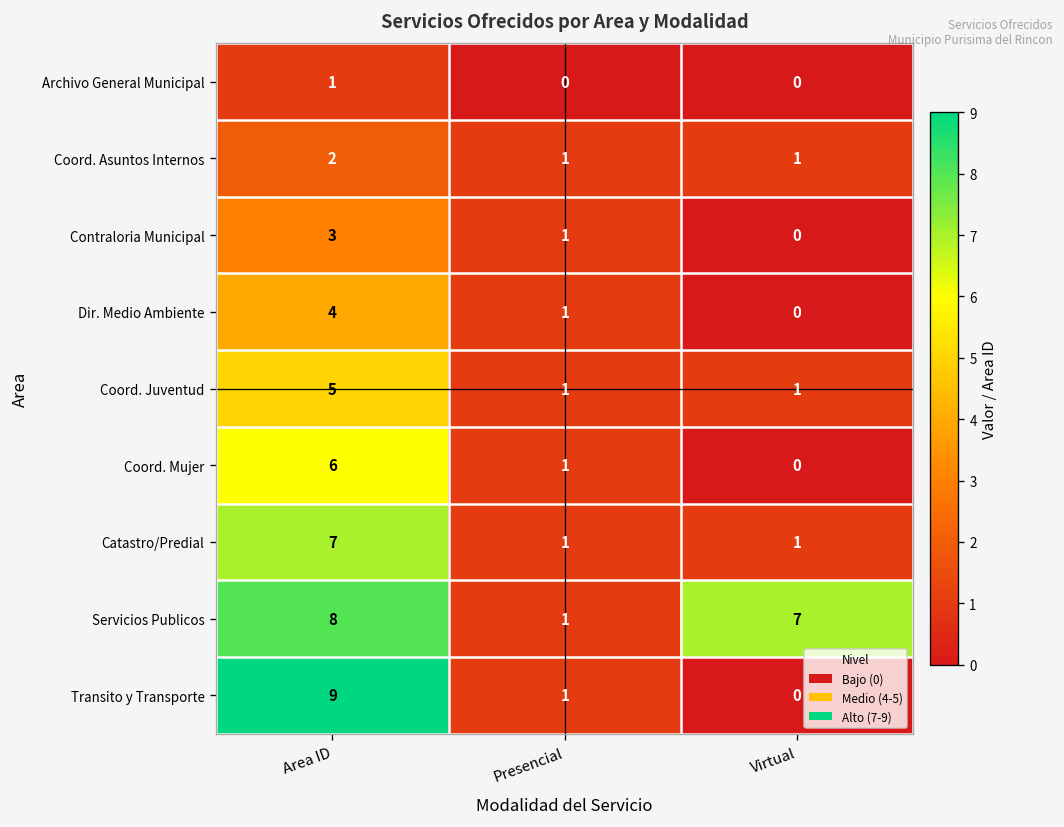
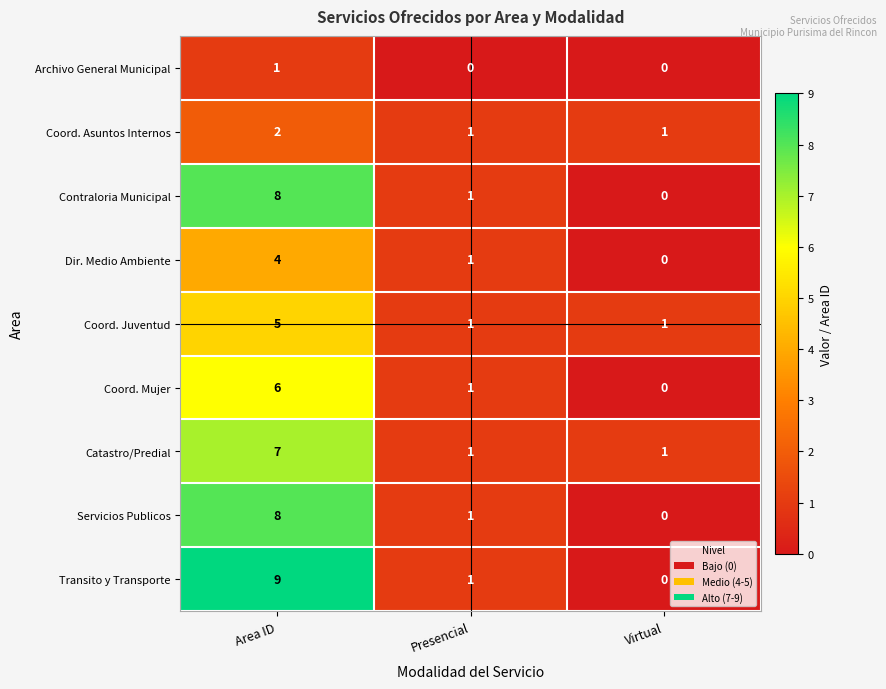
  {
    "Archivo General Municipal": {
      "Area ID": 1,
      "Presencial": 0,
      "Virtual": 0
    },
    "Coord. Asuntos Internos": {
      "Area ID": 2,
      "Presencial": 1,
      "Virtual": 1
    },
    "Contraloria Municipal": {
-     "Area ID": 3,
+     "Area ID": 8,
      "Presencial": 1,
      "Virtual": 0
    },
    "Dir. Medio Ambiente": {
      "Area ID": 4,
      "Presencial": 1,
      "Virtual": 0
    },
    "Coord. Juventud": {
      "Area ID": 5,
      "Presencial": 1,
      "Virtual": 1
    },
    "Coord. Mujer": {
      "Area ID": 6,
      "Presencial": 1,
      "Virtual": 0
    },
    "Catastro/Predial": {
      "Area ID": 7,
      "Presencial": 1,
      "Virtual": 1
    },
    "Servicios Publicos": {
      "Area ID": 8,
      "Presencial": 1,
-     "Virtual": 7
+     "Virtual": 0
    },
    "Transito y Transporte": {
      "Area ID": 9,
      "Presencial": 1,
      "Virtual": 0
    }
  }
